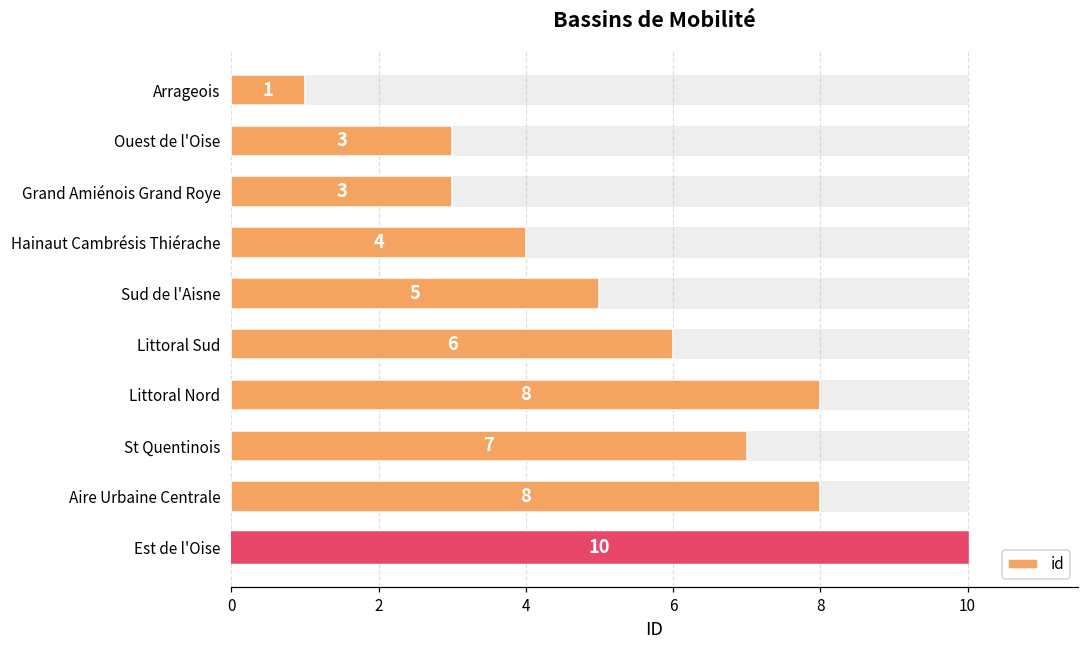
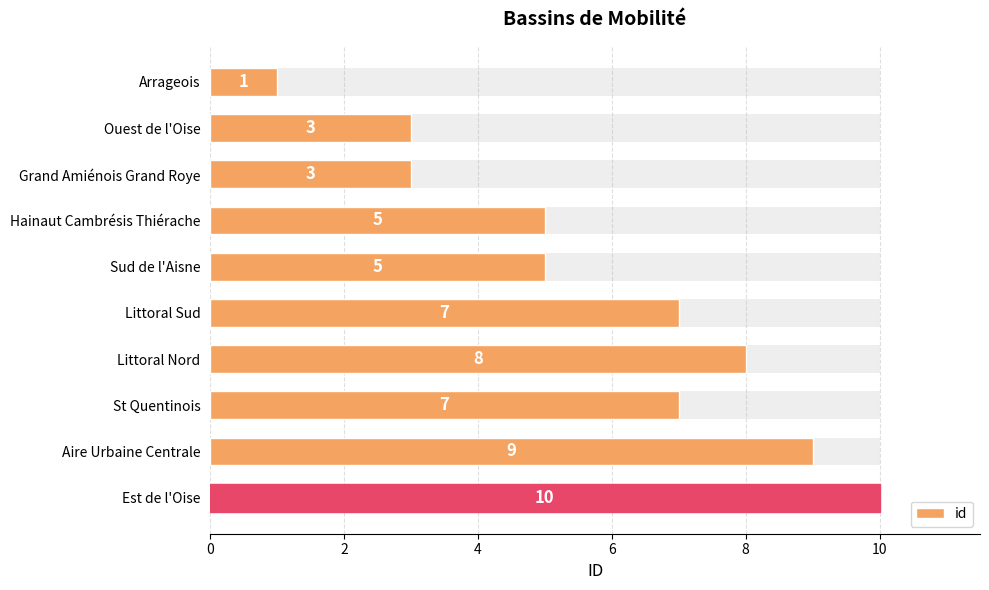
  {
    "id": {
-     "Hainaut Cambrésis Thiérache": 4,
-     "Littoral Sud": 6,
-     "Aire Urbaine Centrale": 8,
+     "Hainaut Cambrésis Thiérache": 5,
+     "Littoral Sud": 7,
+     "Aire Urbaine Centrale": 9,
      "Est de l'Oise": 10
    }
  }
